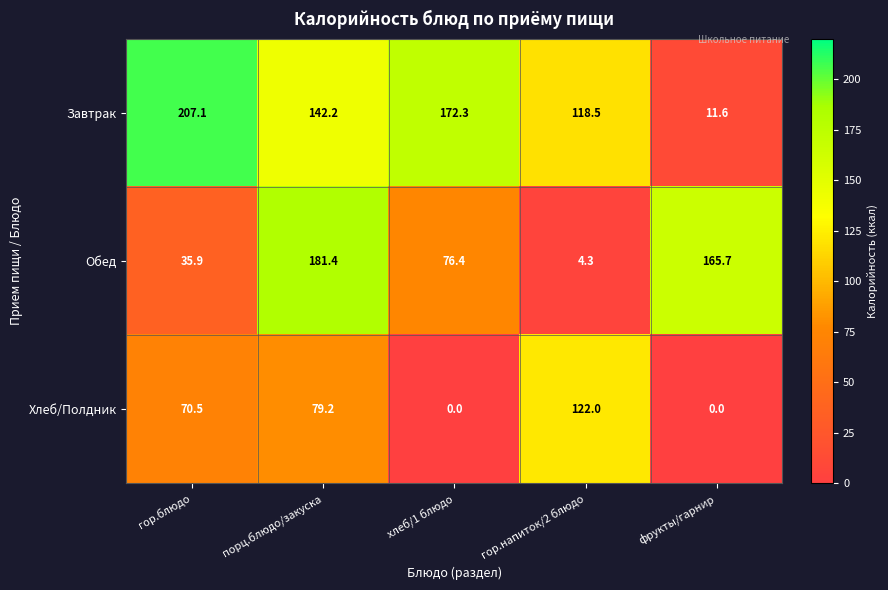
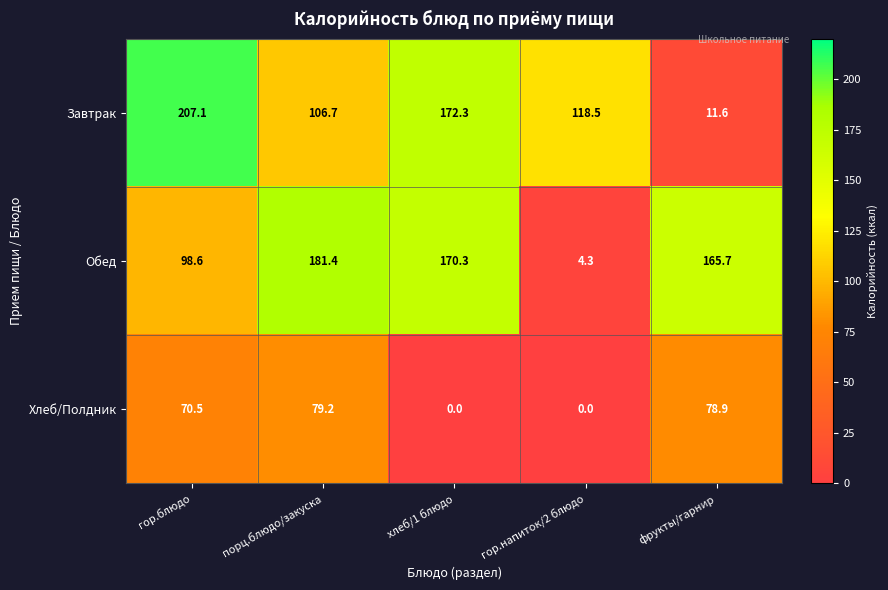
  {
    "Завтрак": {
      "гор.блюдо": 207.1,
-     "порц.блюдо/закуска": 142.2,
+     "порц.блюдо/закуска": 106.7,
      "хлеб/1 блюдо": 172.3,
      "гор.напиток/2 блюдо": 118.5
    },
    "Обед": {
-     "гор.блюдо": 35.9,
+     "гор.блюдо": 98.6,
      "порц.блюдо/закуска": 181.4,
-     "хлеб/1 блюдо": 76.4,
+     "хлеб/1 блюдо": 170.3,
      "гор.напиток/2 блюдо": 4.3,
      "фрукты/гарнир": 165.7
    },
    "Хлеб/Полдник": {
      "гор.блюдо": 70.5,
      "порц.блюдо/закуска": 79.2,
      "хлеб/1 блюдо": 0.0,
-     "гор.напиток/2 блюдо": 122.0,
-     "фрукты/гарнир": 0.0
+     "гор.напиток/2 блюдо": 0.0,
+     "фрукты/гарнир": 78.9
    }
  }
